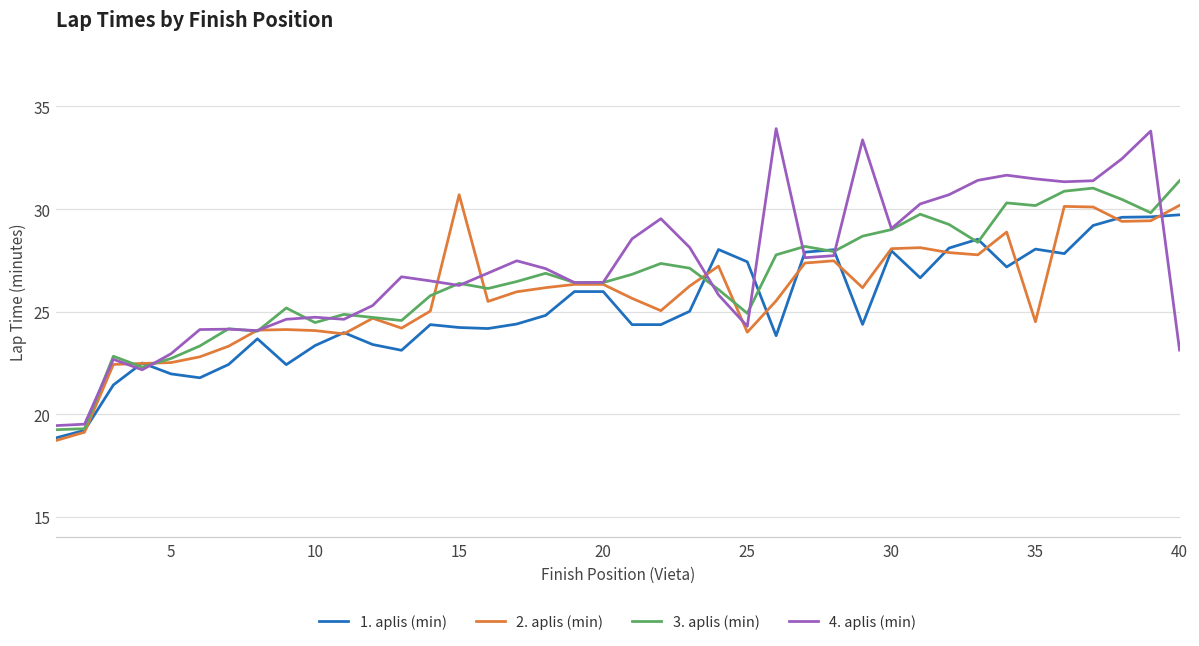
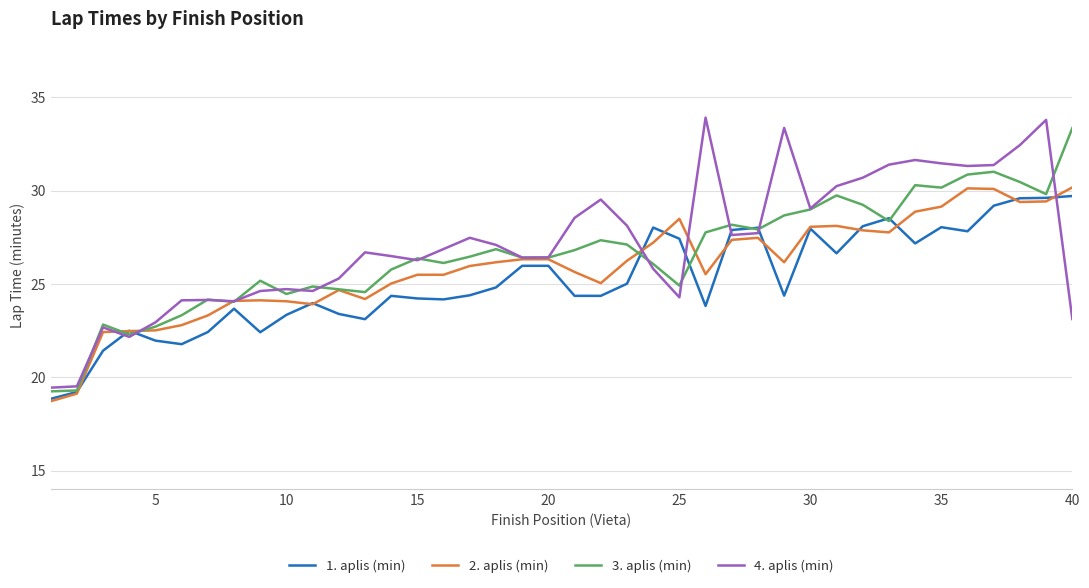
  {
    "1. aplis (min)": {
      "5": 22.0,
      "10": 23.4,
      "15": 24.2,
      "20": 26.0,
      "25": 27.4,
      "35": 28.1,
      "40": 29.7
    },
    "2. aplis (min)": {
      "5": 22.5,
      "10": 24.1,
-     "15": 30.7,
-     "25": 24.0,
-     "35": 24.5,
+     "15": 25.5,
+     "25": 28.5,
+     "35": 29.2,
      "40": 30.2
    },
    "3. aplis (min)": {
      "5": 22.7,
      "10": 24.5,
      "25": 24.9,
      "35": 30.2,
-     "40": 31.4
+     "40": 33.4
    },
    "4. aplis (min)": {
      "5": 23.0,
      "10": 24.7,
      "25": 24.3,
      "35": 31.5,
      "40": 23.1
    }
  }
